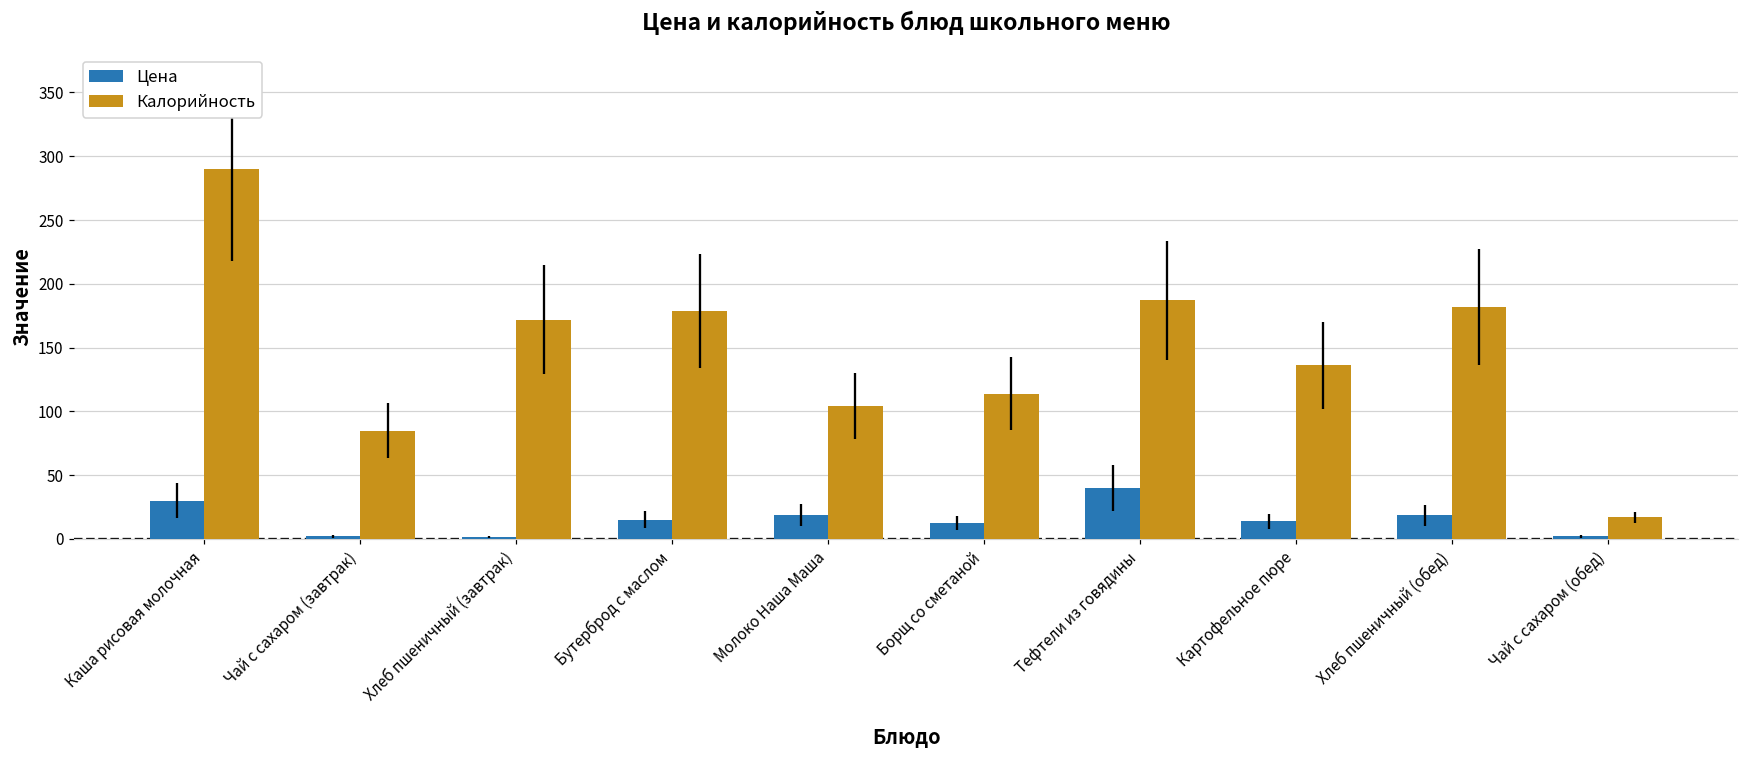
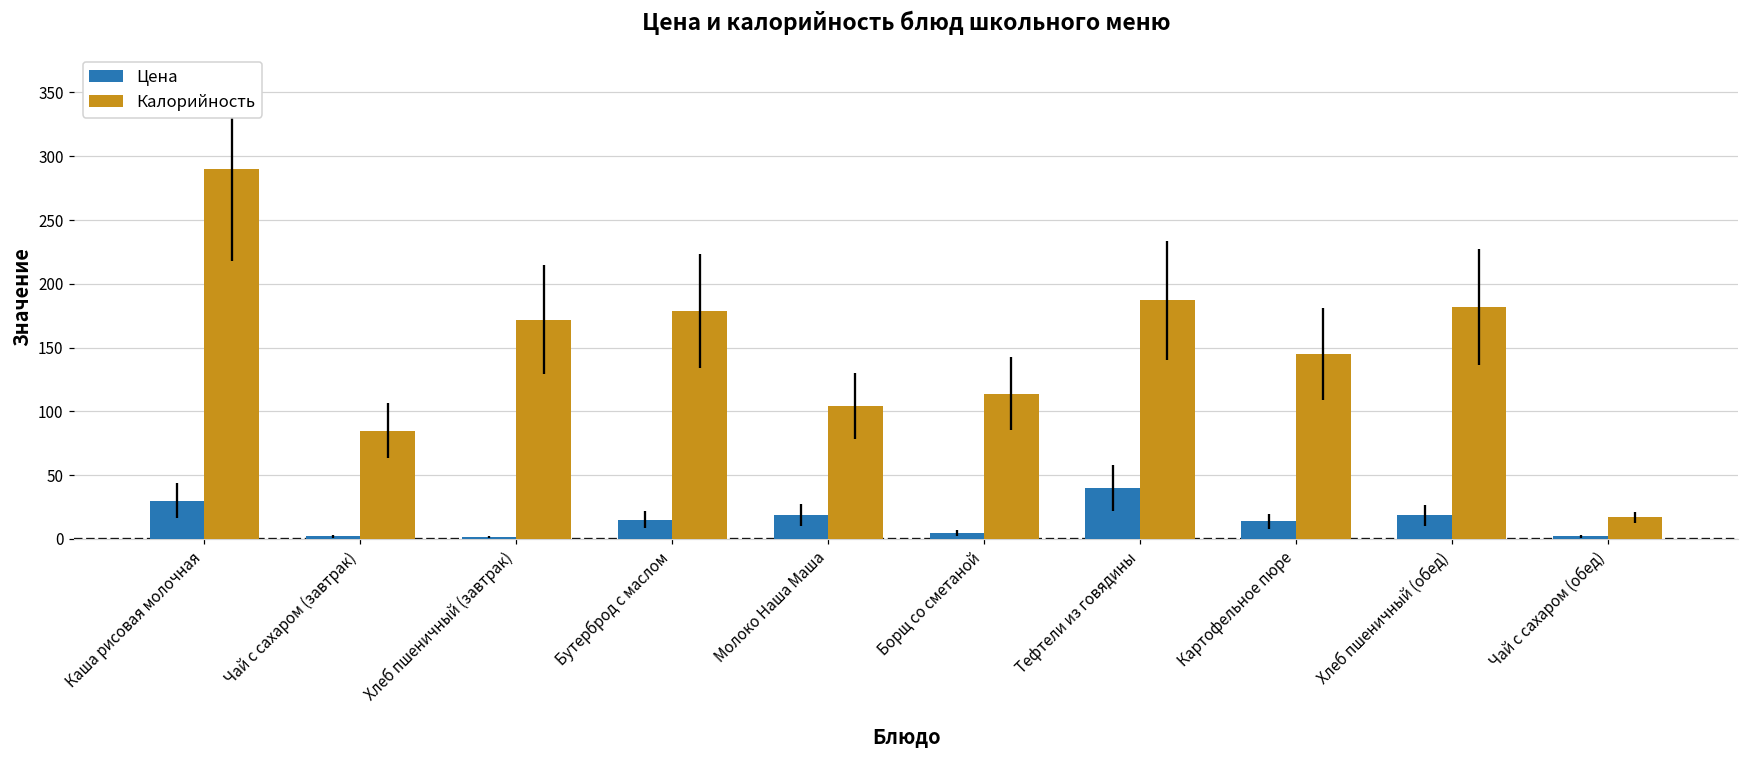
  {
    "Цена": {
      "Каша рисовая молочная": 30,
      "Бутерброд с маслом": 15,
      "Молоко Наша Маша": 19,
-     "Борщ со сметаной": 13,
+     "Борщ со сметаной": 5,
      "Тефтели из говядины": 40,
      "Картофельное пюре": 14,
      "Хлеб пшеничный (обед)": 18
    },
    "Калорийность": {
      "Каша рисовая молочная": 290,
      "Чай с сахаром (завтрак)": 85,
      "Хлеб пшеничный (завтрак)": 172,
      "Бутерброд с маслом": 179,
      "Молоко Наша Маша": 104,
      "Борщ со сметаной": 114,
      "Тефтели из говядины": 187,
-     "Картофельное пюре": 136,
+     "Картофельное пюре": 145,
      "Хлеб пшеничный (обед)": 182,
      "Чай с сахаром (обед)": 17
    }
  }
